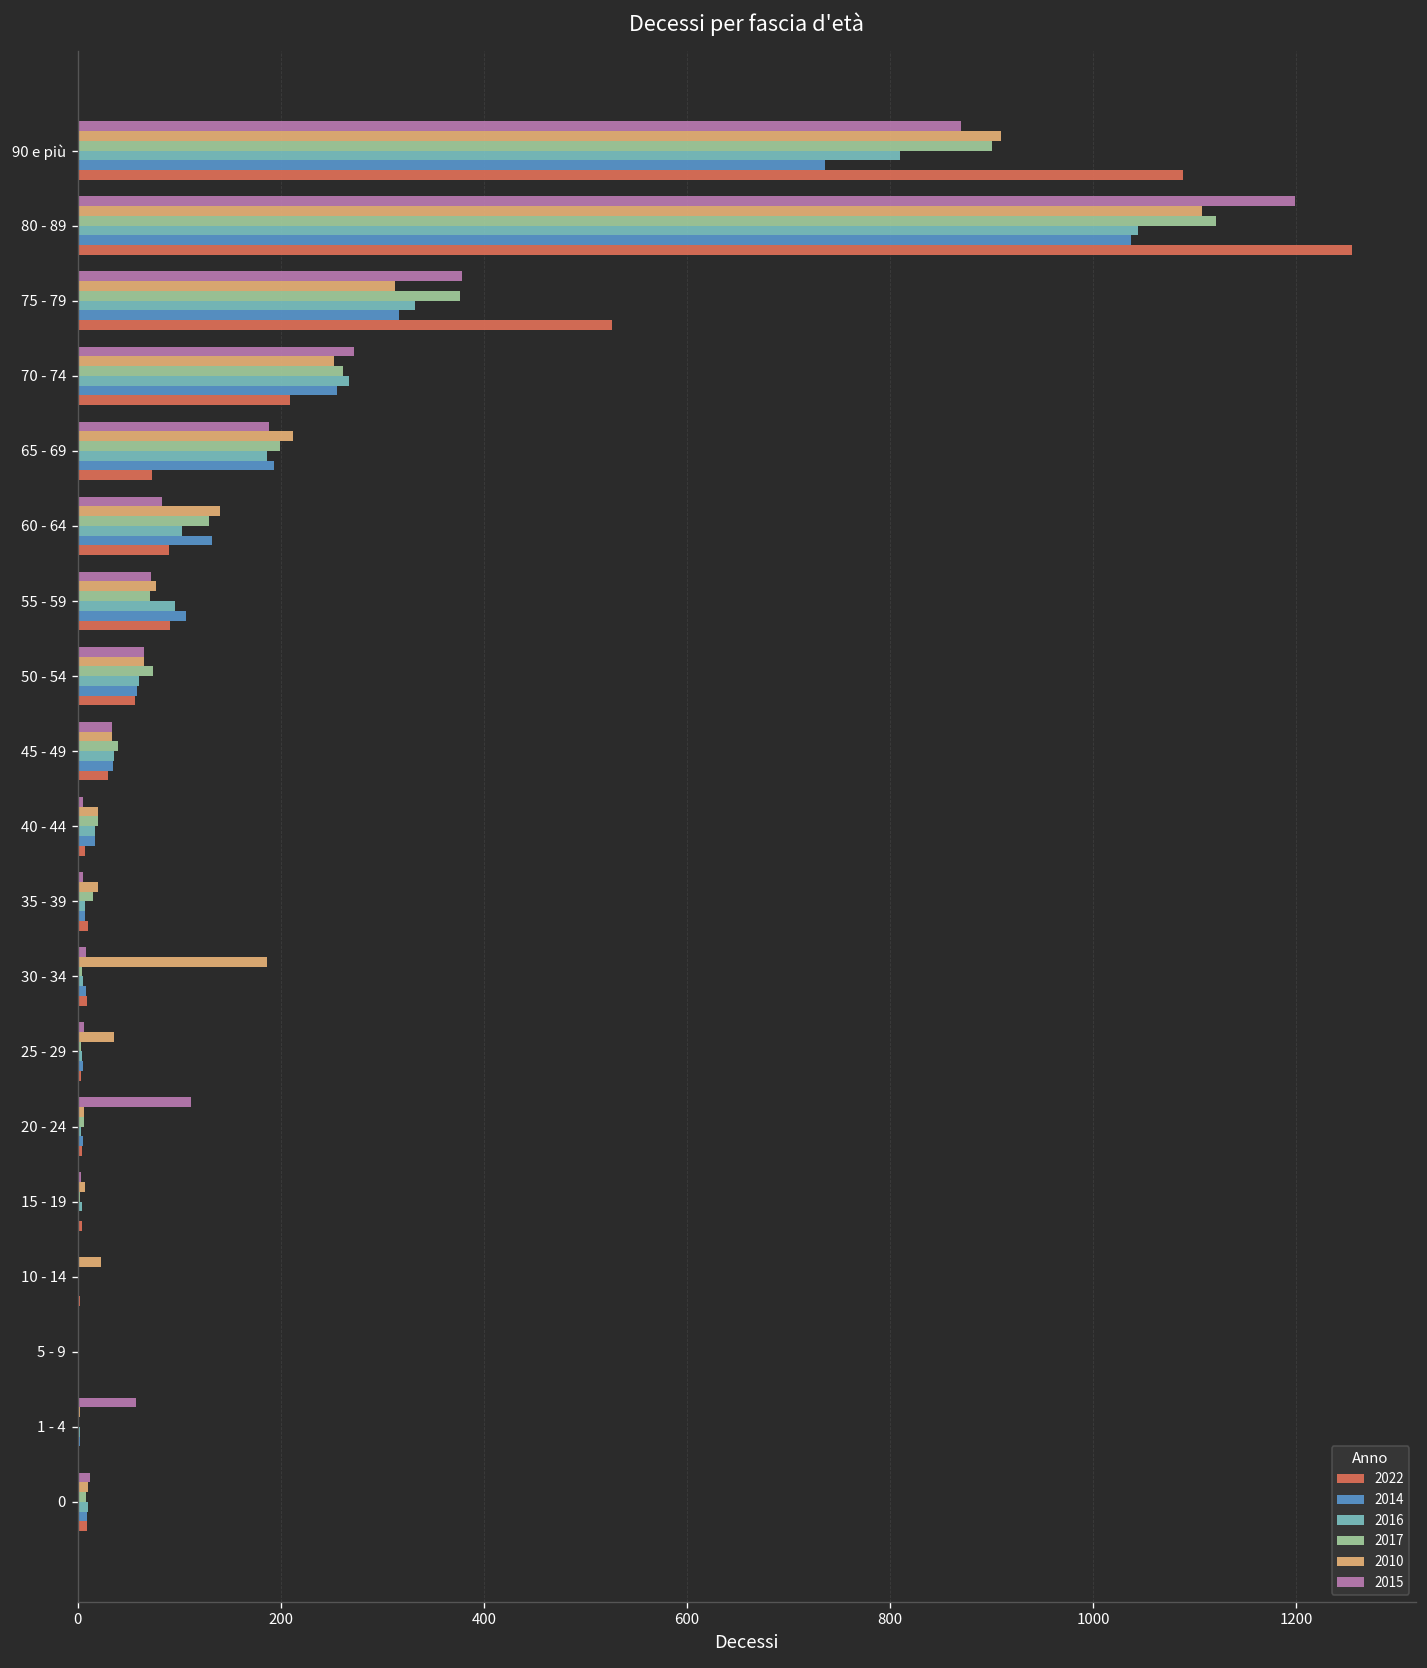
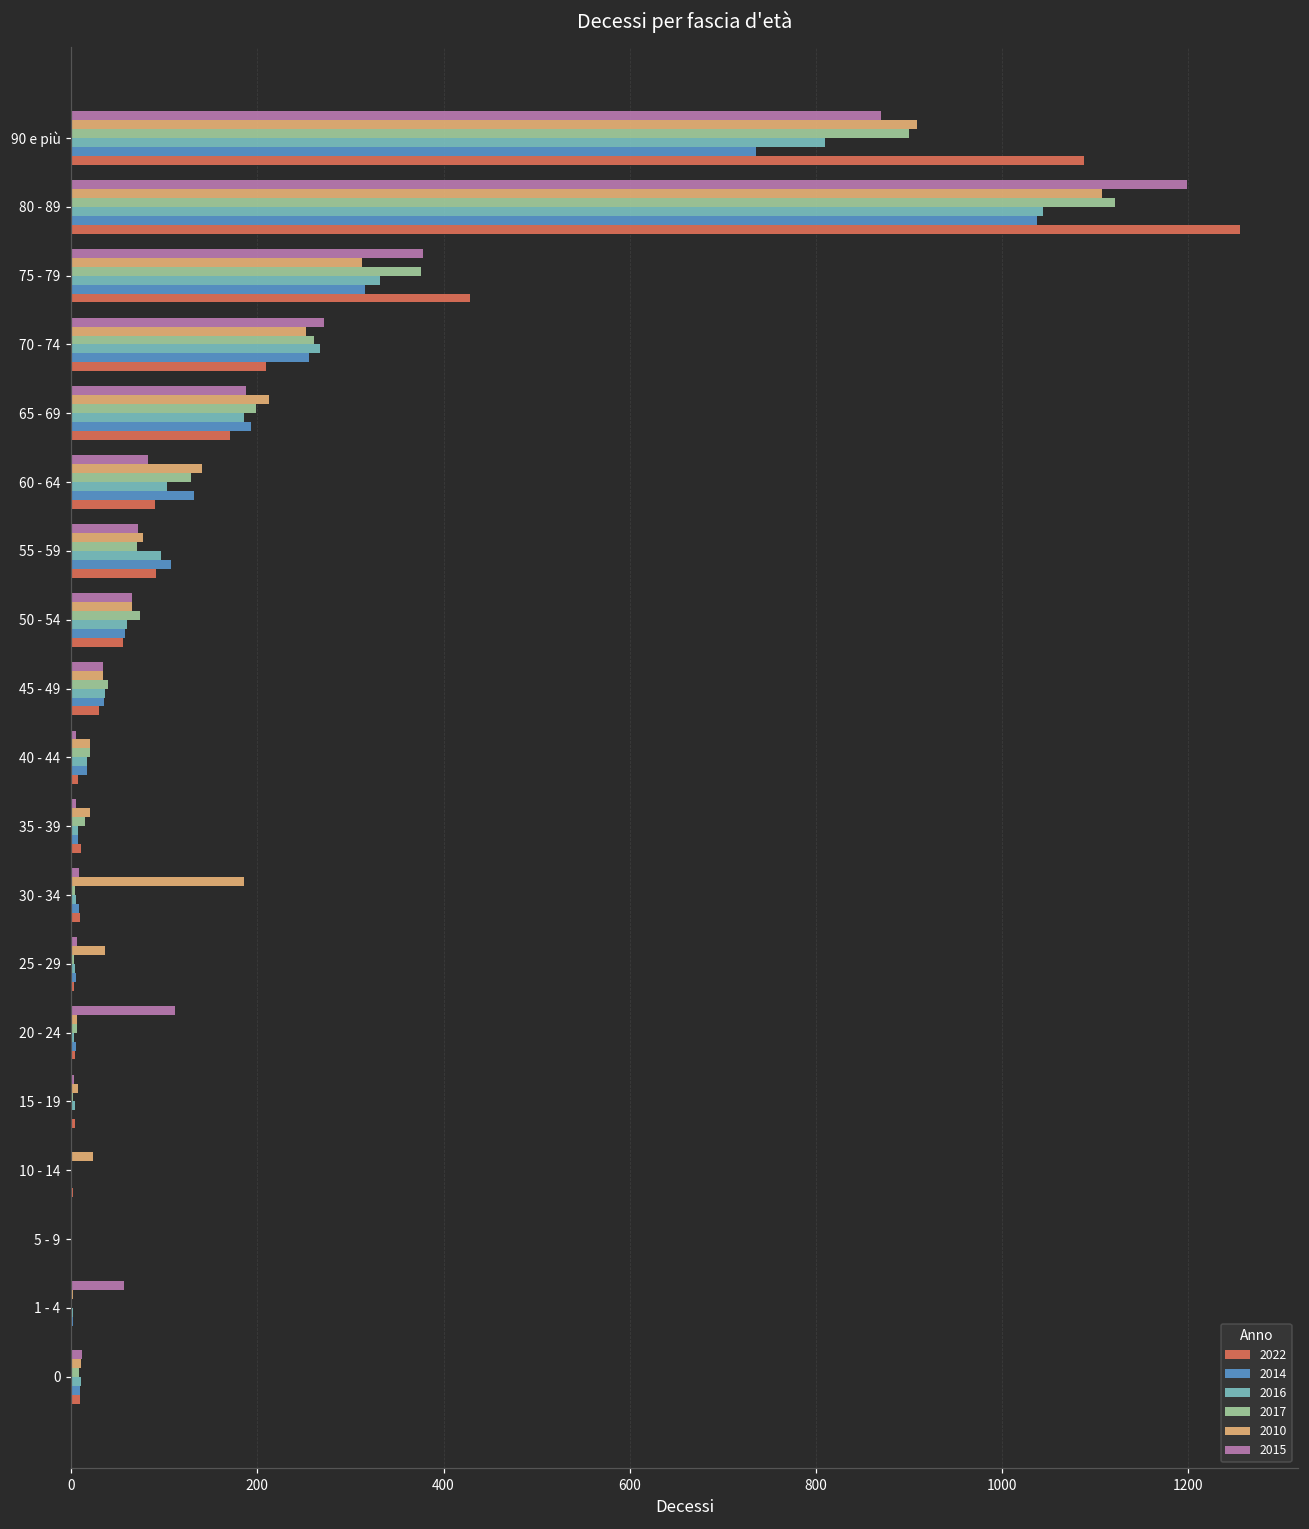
  {
    "2022": {
      "90 e più": 1090,
      "80 - 89": 1260,
-     "75 - 79": 530,
+     "75 - 79": 430,
      "70 - 74": 210,
-     "65 - 69": 70,
+     "65 - 69": 170,
      "60 - 64": 90,
      "55 - 59": 90,
      "50 - 54": 60,
      "45 - 49": 30,
      "40 - 44": 10,
      "35 - 39": 10,
      "30 - 34": 10,
      "25 - 29": 0,
      "20 - 24": 0,
      "15 - 19": 0,
      "5 - 9": 0,
      "0": 10
    },
    "2010": {
      "90 e più": 910,
      "80 - 89": 1110,
      "75 - 79": 310,
      "70 - 74": 250,
      "65 - 69": 210,
      "60 - 64": 140,
      "55 - 59": 80,
      "50 - 54": 70,
      "45 - 49": 30,
      "40 - 44": 20,
      "35 - 39": 20,
      "30 - 34": 190,
      "25 - 29": 40,
      "20 - 24": 10,
      "15 - 19": 10,
      "10 - 14": 20,
      "5 - 9": 0,
      "0": 10
    },
    "2015": {
      "90 e più": 870,
      "80 - 89": 1200,
      "75 - 79": 380,
      "70 - 74": 270,
      "65 - 69": 190,
      "60 - 64": 80,
      "55 - 59": 70,
      "50 - 54": 70,
      "45 - 49": 30,
      "40 - 44": 10,
      "35 - 39": 10,
      "30 - 34": 10,
      "25 - 29": 10,
      "20 - 24": 110,
      "15 - 19": 0,
      "5 - 9": 0,
      "1 - 4": 60,
      "0": 10
    }
  }
